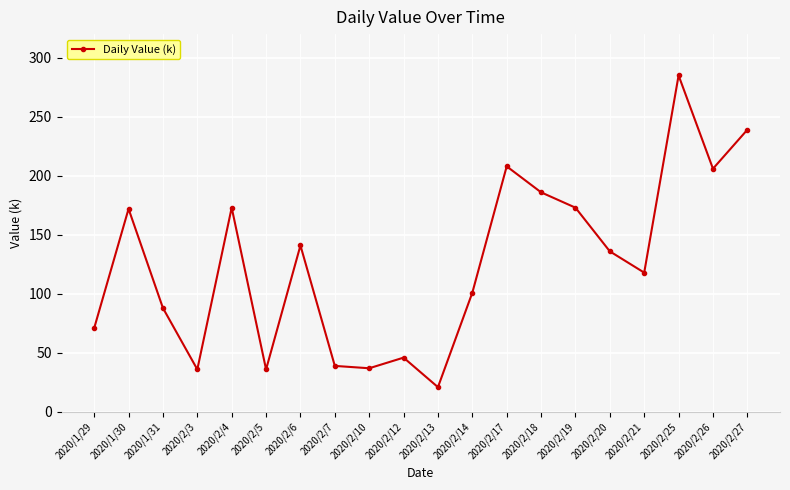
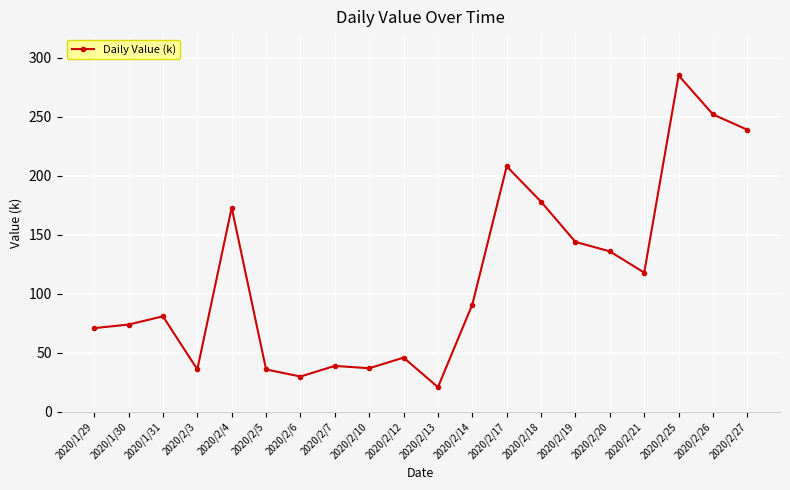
  {
    "2020/1/29": 71,
-   "2020/1/30": 172,
-   "2020/1/31": 88,
+   "2020/1/30": 74,
+   "2020/1/31": 81,
    "2020/2/3": 36,
    "2020/2/4": 173,
    "2020/2/5": 36,
-   "2020/2/6": 141,
+   "2020/2/6": 30,
    "2020/2/7": 39,
    "2020/2/10": 37,
    "2020/2/12": 46,
    "2020/2/13": 21,
-   "2020/2/14": 101,
+   "2020/2/14": 91,
    "2020/2/17": 208,
-   "2020/2/18": 186,
-   "2020/2/19": 173,
+   "2020/2/18": 178,
+   "2020/2/19": 144,
    "2020/2/20": 136,
    "2020/2/21": 118,
    "2020/2/25": 285,
-   "2020/2/26": 206,
+   "2020/2/26": 252,
    "2020/2/27": 239
  }
